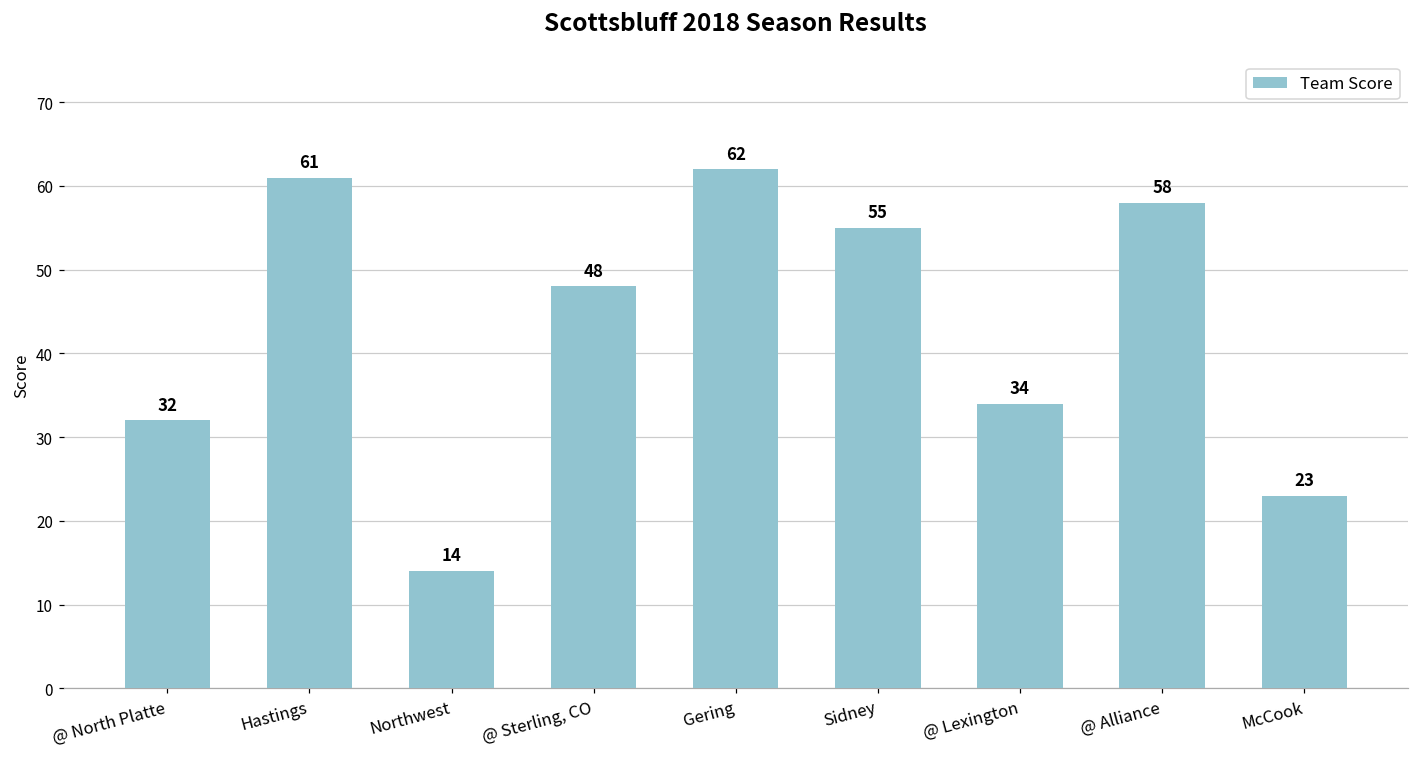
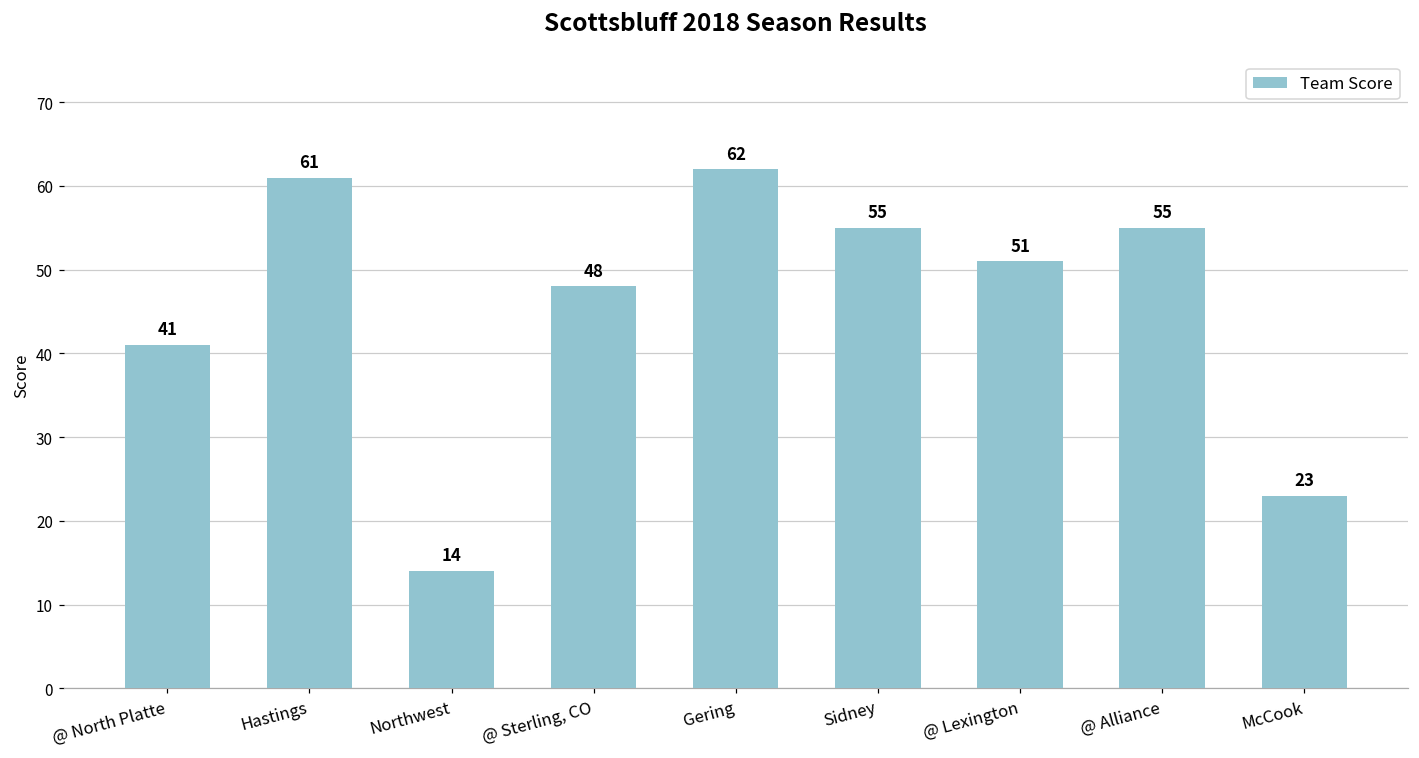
  {
-   "@ North Platte": 32,
+   "@ North Platte": 41,
    "Hastings": 61,
    "Northwest": 14,
    "@ Sterling, CO": 48,
    "Gering": 62,
    "Sidney": 55,
-   "@ Lexington": 34,
-   "@ Alliance": 58,
+   "@ Lexington": 51,
+   "@ Alliance": 55,
    "McCook": 23
  }
